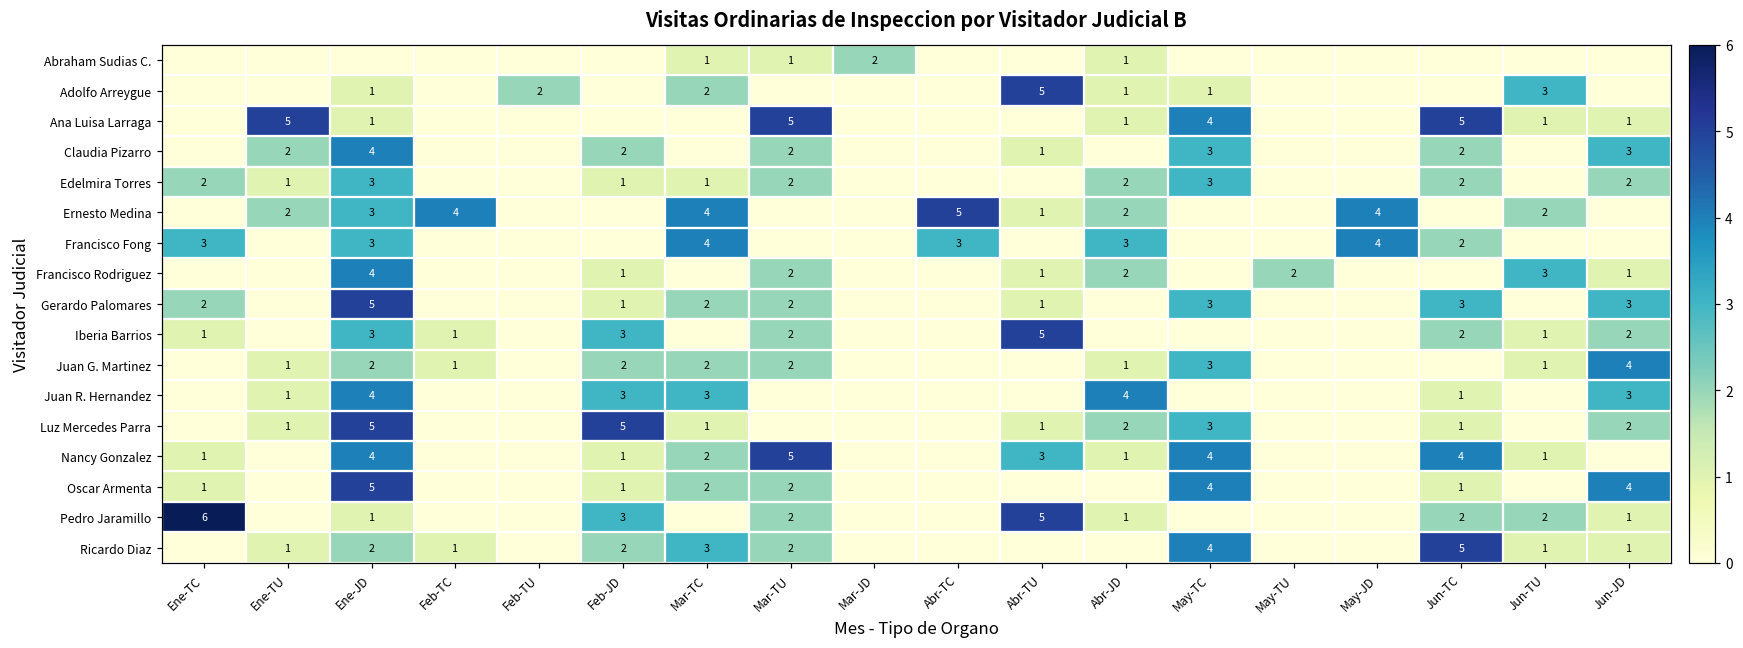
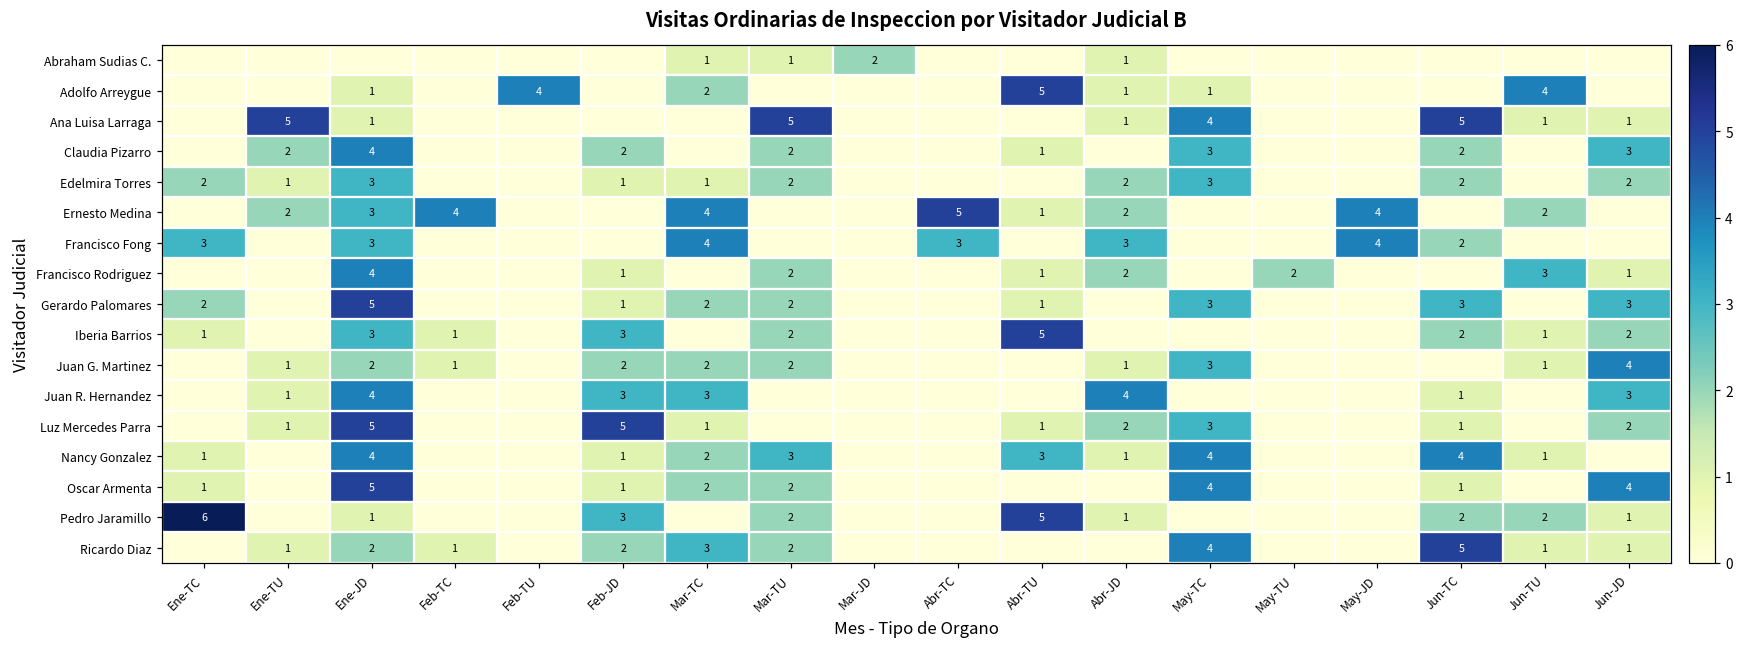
  {
    "Abraham Sudias C.": {
      "Mar-TC": 1,
      "Mar-TU": 1,
      "Mar-JD": 2,
      "Abr-JD": 1
    },
    "Adolfo Arreygue": {
      "Ene-JD": 1,
-     "Feb-TU": 2,
+     "Feb-TU": 4,
      "Mar-TC": 2,
      "Abr-TU": 5,
      "Abr-JD": 1,
      "May-TC": 1,
-     "Jun-TU": 3
+     "Jun-TU": 4
    },
    "Ana Luisa Larraga": {
      "Ene-TU": 5,
      "Ene-JD": 1,
      "Mar-TU": 5,
      "Abr-JD": 1,
      "May-TC": 4,
      "Jun-TC": 5,
      "Jun-TU": 1,
      "Jun-JD": 1
    },
    "Claudia Pizarro": {
      "Ene-TU": 2,
      "Ene-JD": 4,
      "Feb-JD": 2,
      "Mar-TU": 2,
      "Abr-TU": 1,
      "May-TC": 3,
      "Jun-TC": 2,
      "Jun-JD": 3
    },
    "Edelmira Torres": {
      "Ene-TC": 2,
      "Ene-TU": 1,
      "Ene-JD": 3,
      "Feb-JD": 1,
      "Mar-TC": 1,
      "Mar-TU": 2,
      "Abr-JD": 2,
      "May-TC": 3,
      "Jun-TC": 2,
      "Jun-JD": 2
    },
    "Ernesto Medina": {
      "Ene-TU": 2,
      "Ene-JD": 3,
      "Feb-TC": 4,
      "Mar-TC": 4,
      "Abr-TC": 5,
      "Abr-TU": 1,
      "Abr-JD": 2,
      "May-JD": 4,
      "Jun-TU": 2
    },
    "Francisco Fong": {
      "Ene-TC": 3,
      "Ene-JD": 3,
      "Mar-TC": 4,
      "Abr-TC": 3,
      "Abr-JD": 3,
      "May-JD": 4,
      "Jun-TC": 2
    },
    "Francisco Rodriguez": {
      "Ene-JD": 4,
      "Feb-JD": 1,
      "Mar-TU": 2,
      "Abr-TU": 1,
      "Abr-JD": 2,
      "May-TU": 2,
      "Jun-TU": 3,
      "Jun-JD": 1
    },
    "Gerardo Palomares": {
      "Ene-TC": 2,
      "Ene-JD": 5,
      "Feb-JD": 1,
      "Mar-TC": 2,
      "Mar-TU": 2,
      "Abr-TU": 1,
      "May-TC": 3,
      "Jun-TC": 3,
      "Jun-JD": 3
    },
    "Iberia Barrios": {
      "Ene-TC": 1,
      "Ene-JD": 3,
      "Feb-TC": 1,
      "Feb-JD": 3,
      "Mar-TU": 2,
      "Abr-TU": 5,
      "Jun-TC": 2,
      "Jun-TU": 1,
      "Jun-JD": 2
    },
    "Juan G. Martinez": {
      "Ene-TU": 1,
      "Ene-JD": 2,
      "Feb-TC": 1,
      "Feb-JD": 2,
      "Mar-TC": 2,
      "Mar-TU": 2,
      "Abr-JD": 1,
      "May-TC": 3,
      "Jun-TU": 1,
      "Jun-JD": 4
    },
    "Juan R. Hernandez": {
      "Ene-TU": 1,
      "Ene-JD": 4,
      "Feb-JD": 3,
      "Mar-TC": 3,
      "Abr-JD": 4,
      "Jun-TC": 1,
      "Jun-JD": 3
    },
    "Luz Mercedes Parra": {
      "Ene-TU": 1,
      "Ene-JD": 5,
      "Feb-JD": 5,
      "Mar-TC": 1,
      "Abr-TU": 1,
      "Abr-JD": 2,
      "May-TC": 3,
      "Jun-TC": 1,
      "Jun-JD": 2
    },
    "Nancy Gonzalez": {
      "Ene-TC": 1,
      "Ene-JD": 4,
      "Feb-JD": 1,
      "Mar-TC": 2,
-     "Mar-TU": 5,
+     "Mar-TU": 3,
      "Abr-TU": 3,
      "Abr-JD": 1,
      "May-TC": 4,
      "Jun-TC": 4,
      "Jun-TU": 1
    },
    "Oscar Armenta": {
      "Ene-TC": 1,
      "Ene-JD": 5,
      "Feb-JD": 1,
      "Mar-TC": 2,
      "Mar-TU": 2,
      "May-TC": 4,
      "Jun-TC": 1,
      "Jun-JD": 4
    },
    "Pedro Jaramillo": {
      "Ene-TC": 6,
      "Ene-JD": 1,
      "Feb-JD": 3,
      "Mar-TU": 2,
      "Abr-TU": 5,
      "Abr-JD": 1,
      "Jun-TC": 2,
      "Jun-TU": 2,
      "Jun-JD": 1
    },
    "Ricardo Diaz": {
      "Ene-TU": 1,
      "Ene-JD": 2,
      "Feb-TC": 1,
      "Feb-JD": 2,
      "Mar-TC": 3,
      "Mar-TU": 2,
      "May-TC": 4,
      "Jun-TC": 5,
      "Jun-TU": 1,
      "Jun-JD": 1
    }
  }
